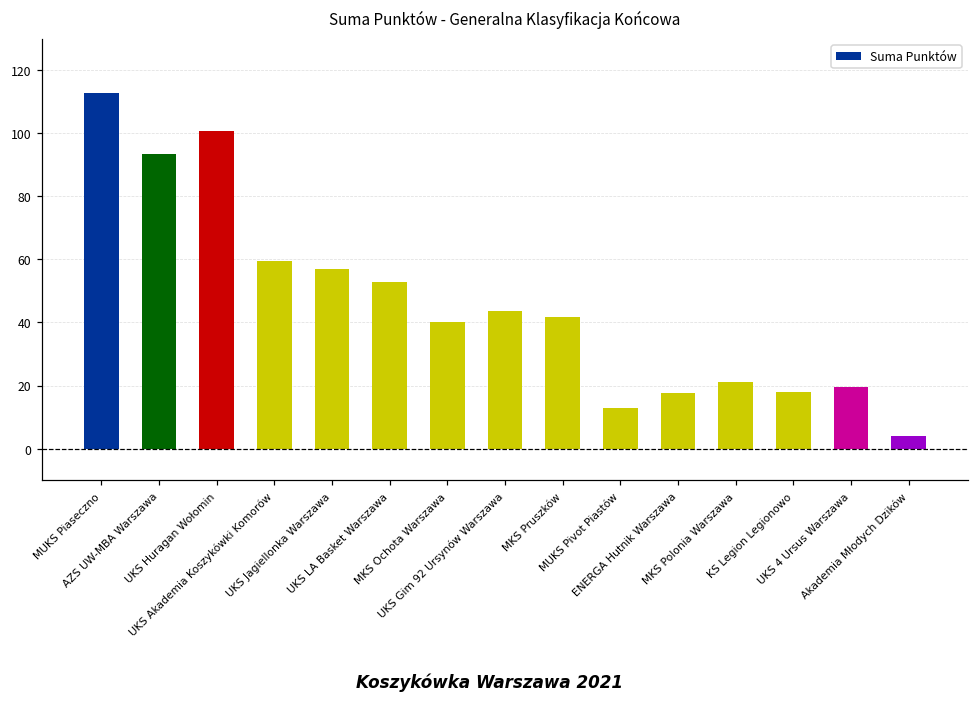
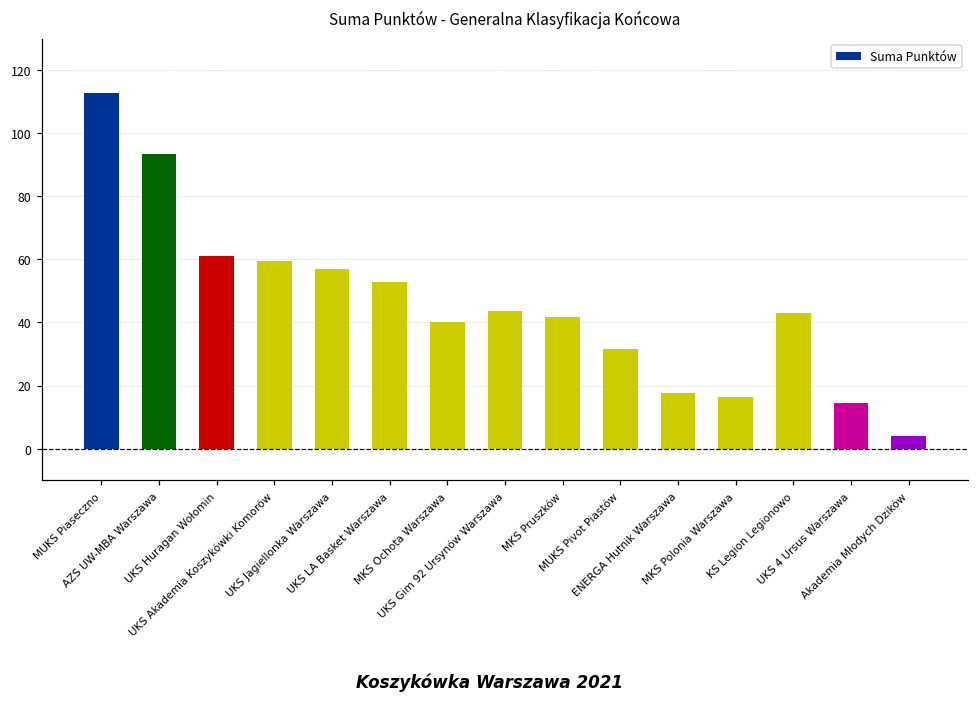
  {
    "MUKS Piaseczno": 113,
    "AZS UW-MBA Warszawa": 93,
-   "UKS Huragan Wołomin": 101,
+   "UKS Huragan Wołomin": 61,
    "UKS Akademia Koszykówki Komorów": 60,
    "UKS Jagiellonka Warszawa": 57,
    "UKS LA Basket Warszawa": 53,
    "MKS Ochota Warszawa": 40,
    "UKS Gim 92 Ursynów Warszawa": 43,
    "MKS Pruszków": 42,
-   "MUKS Pivot Piastów": 13,
+   "MUKS Pivot Piastów": 31,
    "ENERGA Hutnik Warszawa": 18,
-   "MKS Polonia Warszawa": 21,
-   "KS Legion Legionowo": 18,
-   "UKS 4 Ursus Warszawa": 20,
+   "MKS Polonia Warszawa": 16,
+   "KS Legion Legionowo": 43,
+   "UKS 4 Ursus Warszawa": 15,
    "Akademia Młodych Dzików": 4
  }
